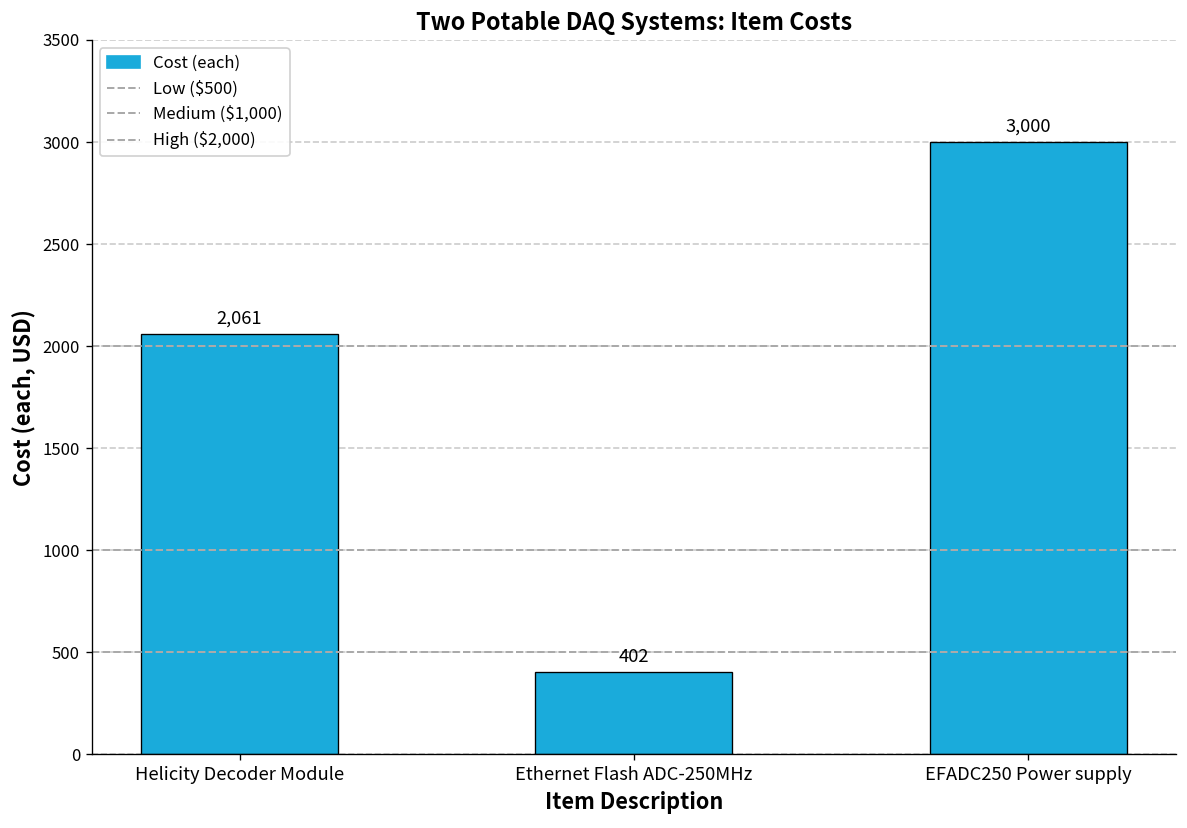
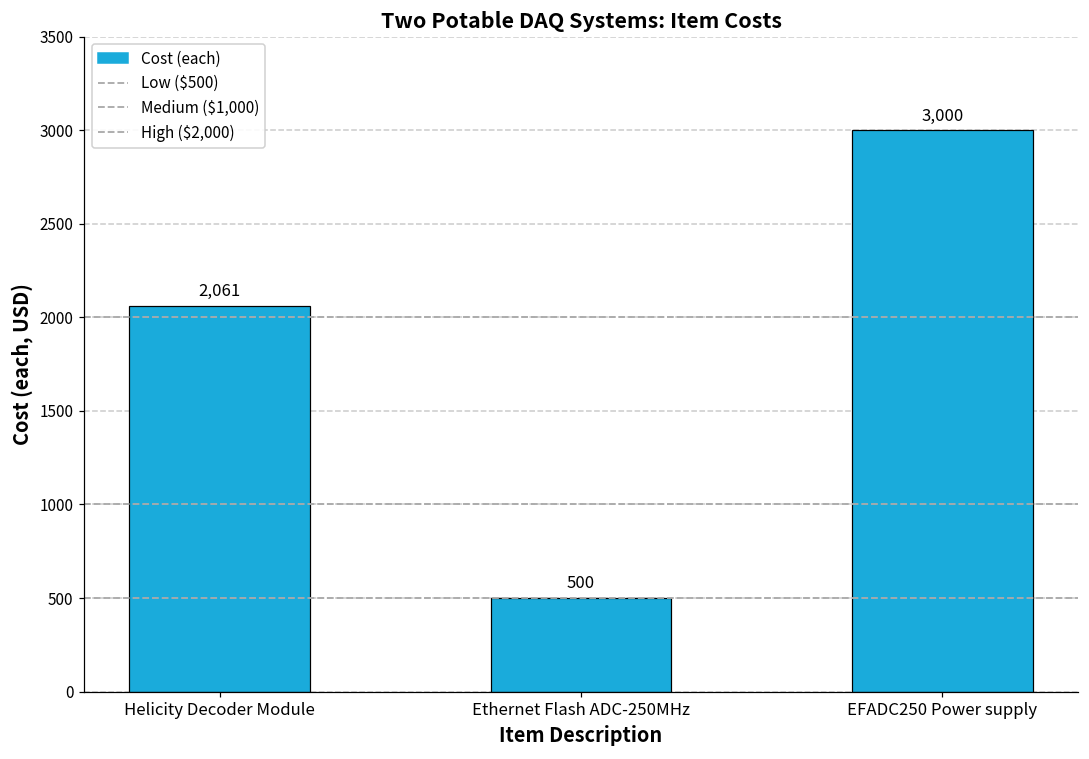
  {
    "Helicity Decoder Module": "2,061",
-   "Ethernet Flash ADC-250MHz": "402",
+   "Ethernet Flash ADC-250MHz": "500",
    "EFADC250 Power supply": "3,000"
  }
